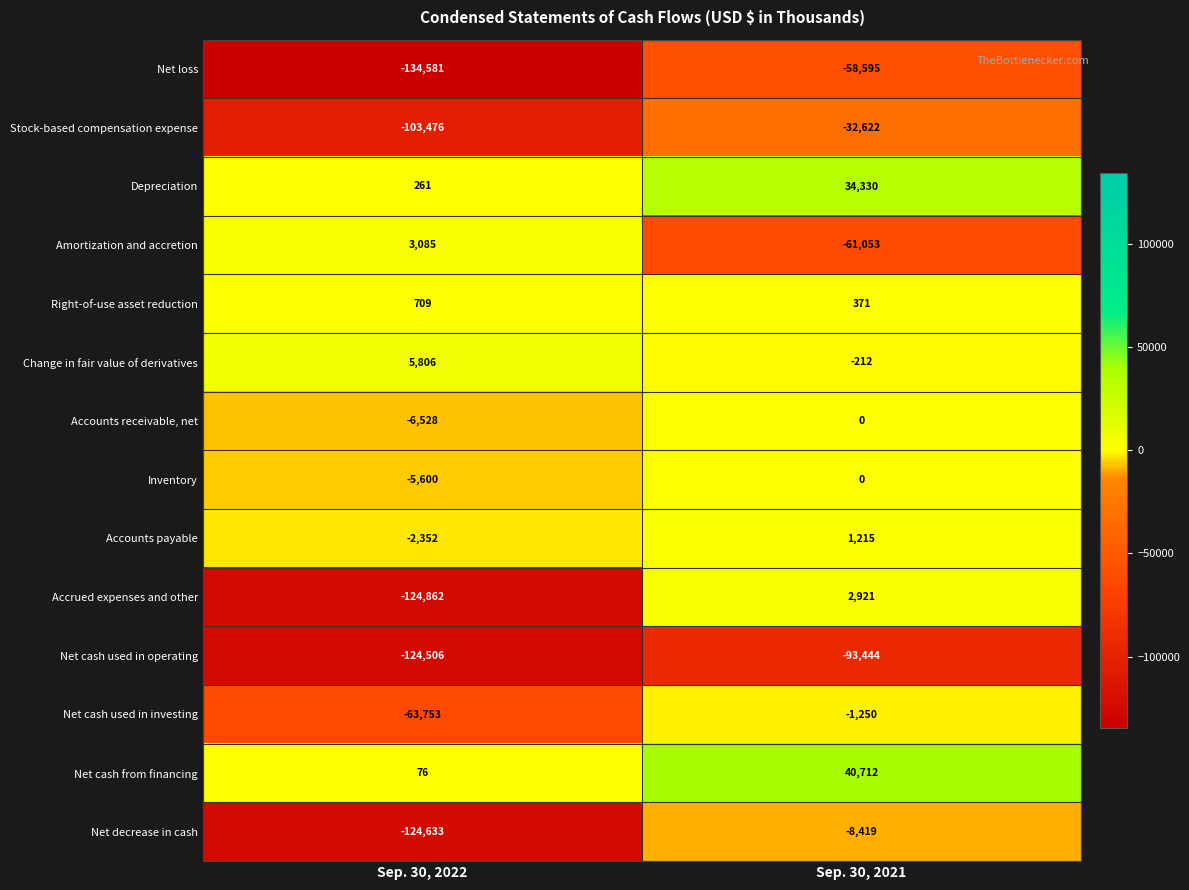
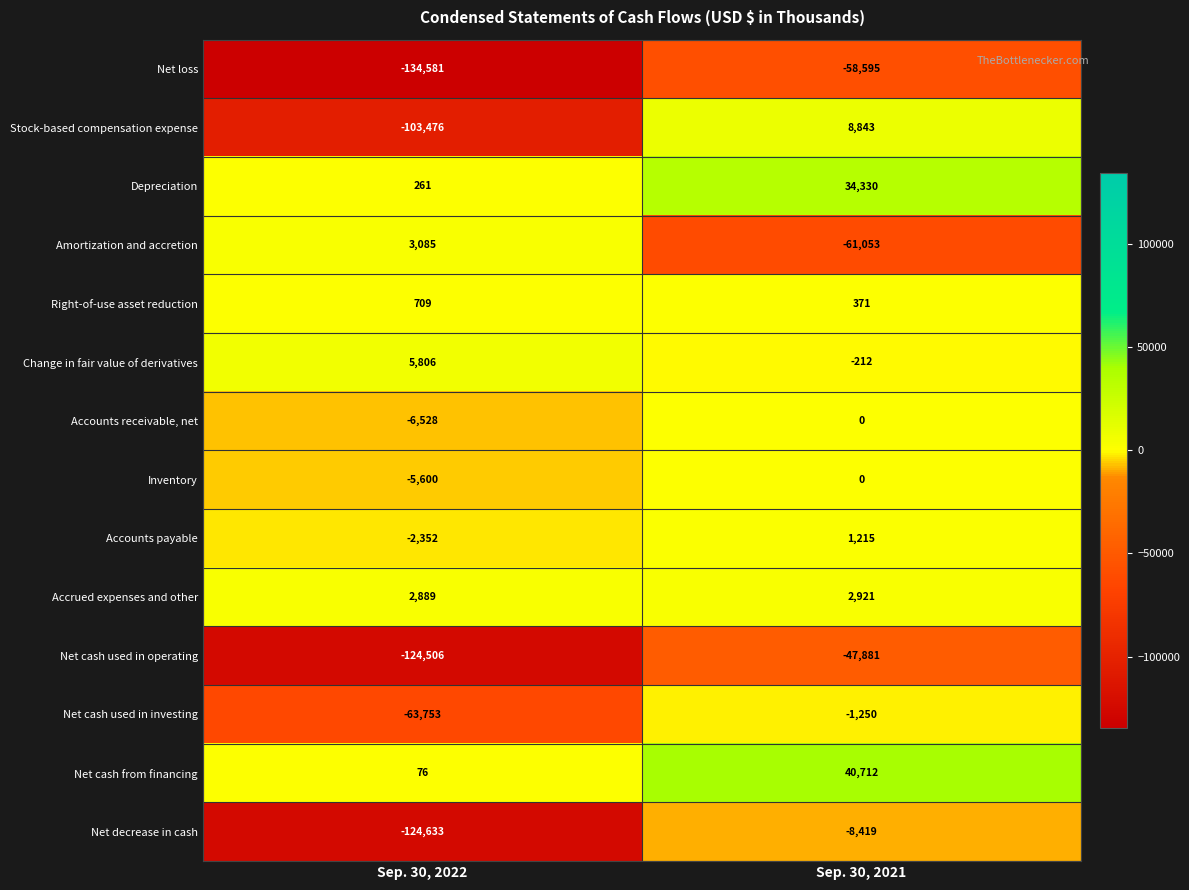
  {
    "Net loss": {
      "Sep. 30, 2022": "-134,581"
    },
    "Stock-based compensation expense": {
      "Sep. 30, 2022": "-103,476",
-     "Sep. 30, 2021": "-32,622"
+     "Sep. 30, 2021": "8,843"
    },
    "Depreciation": {
      "Sep. 30, 2022": "261",
      "Sep. 30, 2021": "34,330"
    },
    "Amortization and accretion": {
      "Sep. 30, 2022": "3,085",
      "Sep. 30, 2021": "-61,053"
    },
    "Right-of-use asset reduction": {
      "Sep. 30, 2022": "709",
      "Sep. 30, 2021": "371"
    },
    "Change in fair value of derivatives": {
      "Sep. 30, 2022": "5,806",
      "Sep. 30, 2021": "-212"
    },
    "Accounts receivable, net": {
      "Sep. 30, 2022": "-6,528",
      "Sep. 30, 2021": "0"
    },
    "Inventory": {
      "Sep. 30, 2022": "-5,600",
      "Sep. 30, 2021": "0"
    },
    "Accounts payable": {
      "Sep. 30, 2022": "-2,352",
      "Sep. 30, 2021": "1,215"
    },
    "Accrued expenses and other": {
-     "Sep. 30, 2022": "-124,862",
+     "Sep. 30, 2022": "2,889",
      "Sep. 30, 2021": "2,921"
    },
    "Net cash used in operating": {
      "Sep. 30, 2022": "-124,506",
-     "Sep. 30, 2021": "-93,444"
+     "Sep. 30, 2021": "-47,881"
    },
    "Net cash used in investing": {
      "Sep. 30, 2022": "-63,753",
      "Sep. 30, 2021": "-1,250"
    },
    "Net cash from financing": {
      "Sep. 30, 2022": "76",
      "Sep. 30, 2021": "40,712"
    },
    "Net decrease in cash": {
      "Sep. 30, 2022": "-124,633",
      "Sep. 30, 2021": "-8,419"
    }
  }
